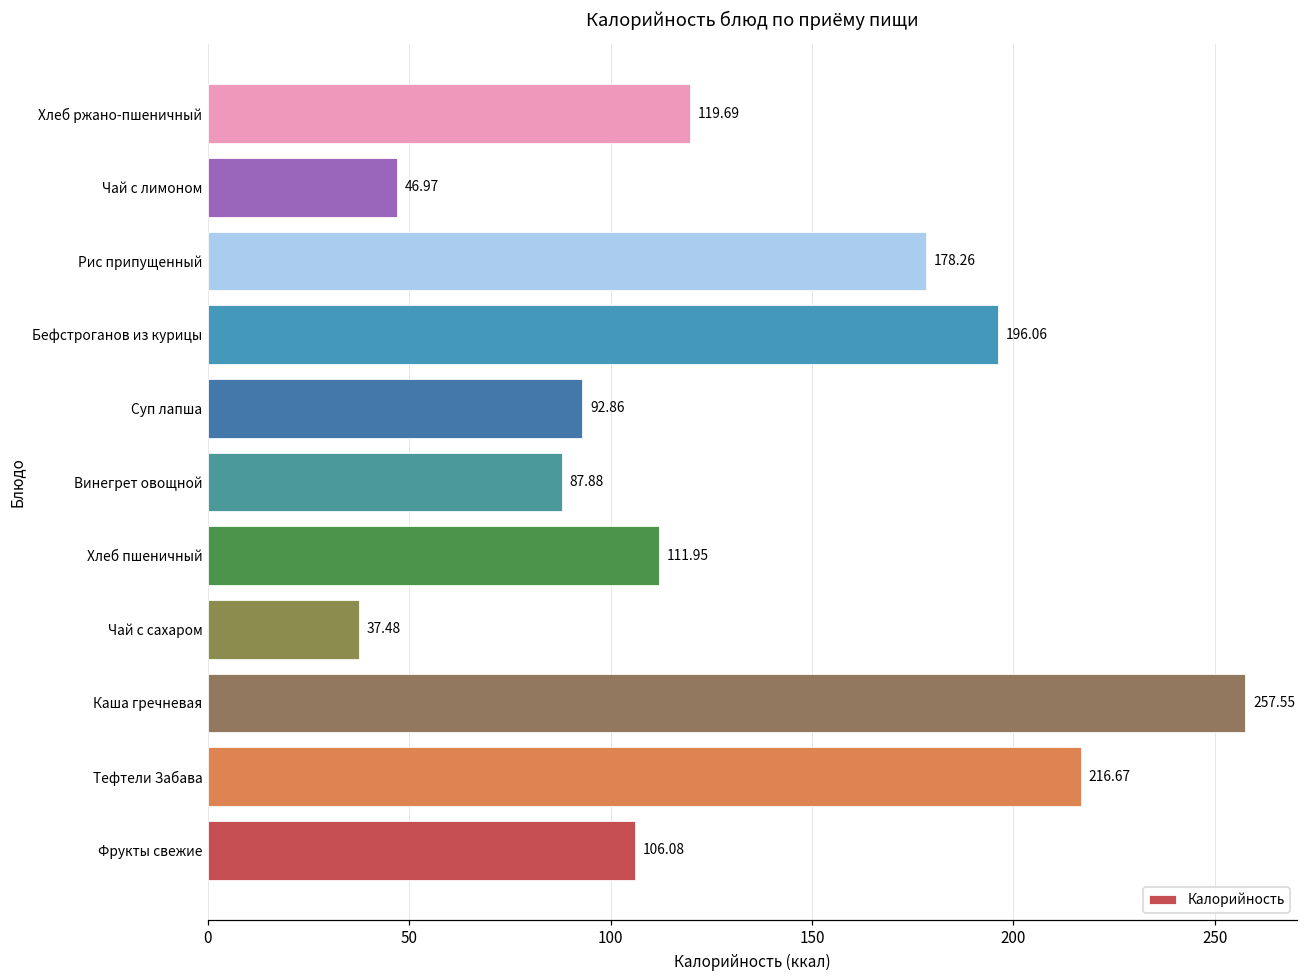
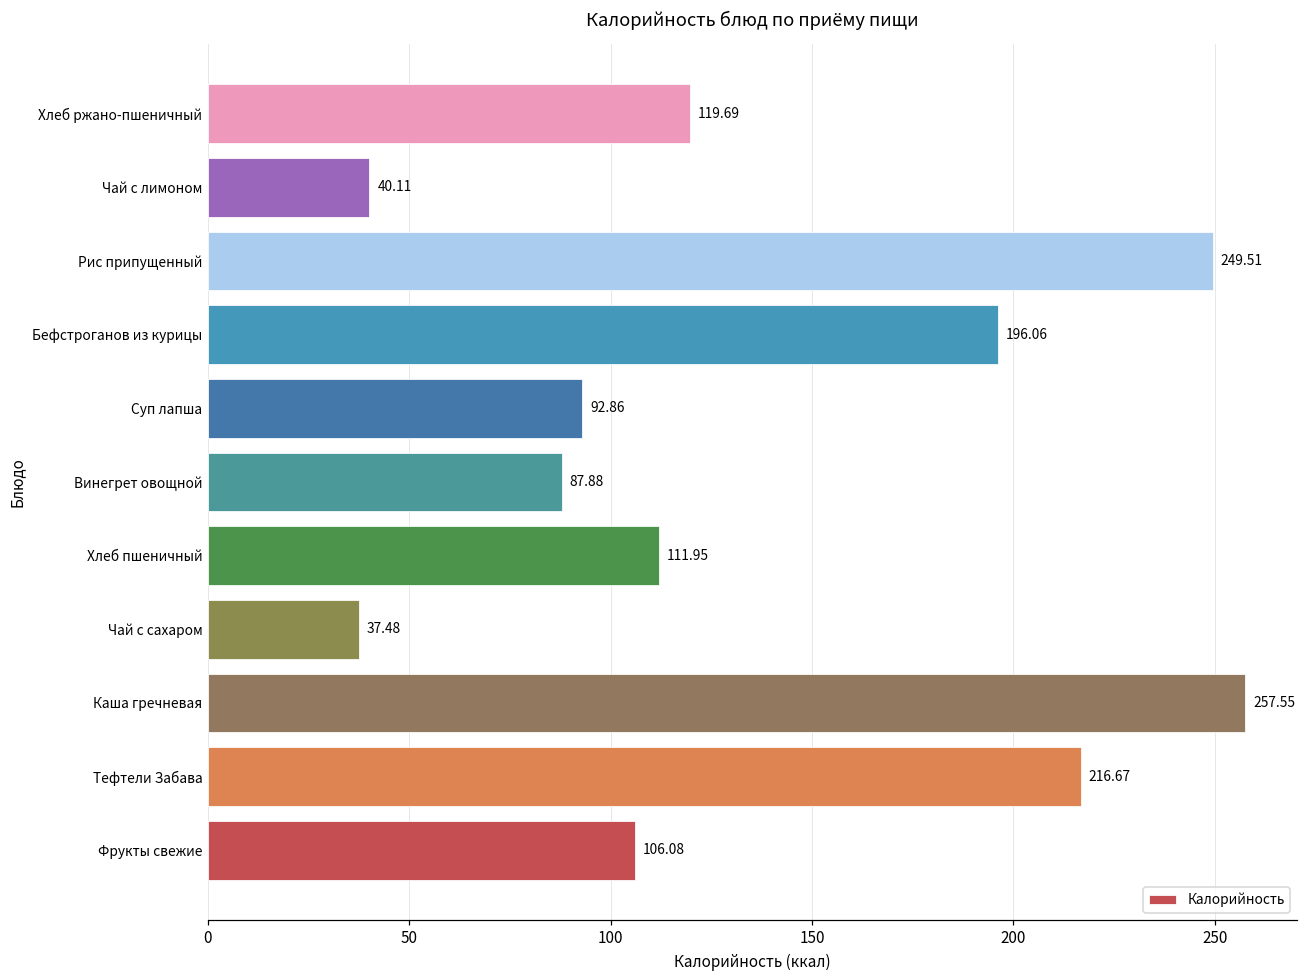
  {
    "Хлеб ржано-пшеничный": 119.69,
-   "Чай с лимоном": 46.97,
-   "Рис припущенный": 178.26,
+   "Чай с лимоном": 40.11,
+   "Рис припущенный": 249.51,
    "Бефстроганов из курицы": 196.06,
    "Суп лапша": 92.86,
    "Винегрет овощной": 87.88,
    "Хлеб пшеничный": 111.95,
    "Чай с сахаром": 37.48,
    "Каша гречневая": 257.55,
    "Тефтели Забава": 216.67,
    "Фрукты свежие": 106.08
  }
